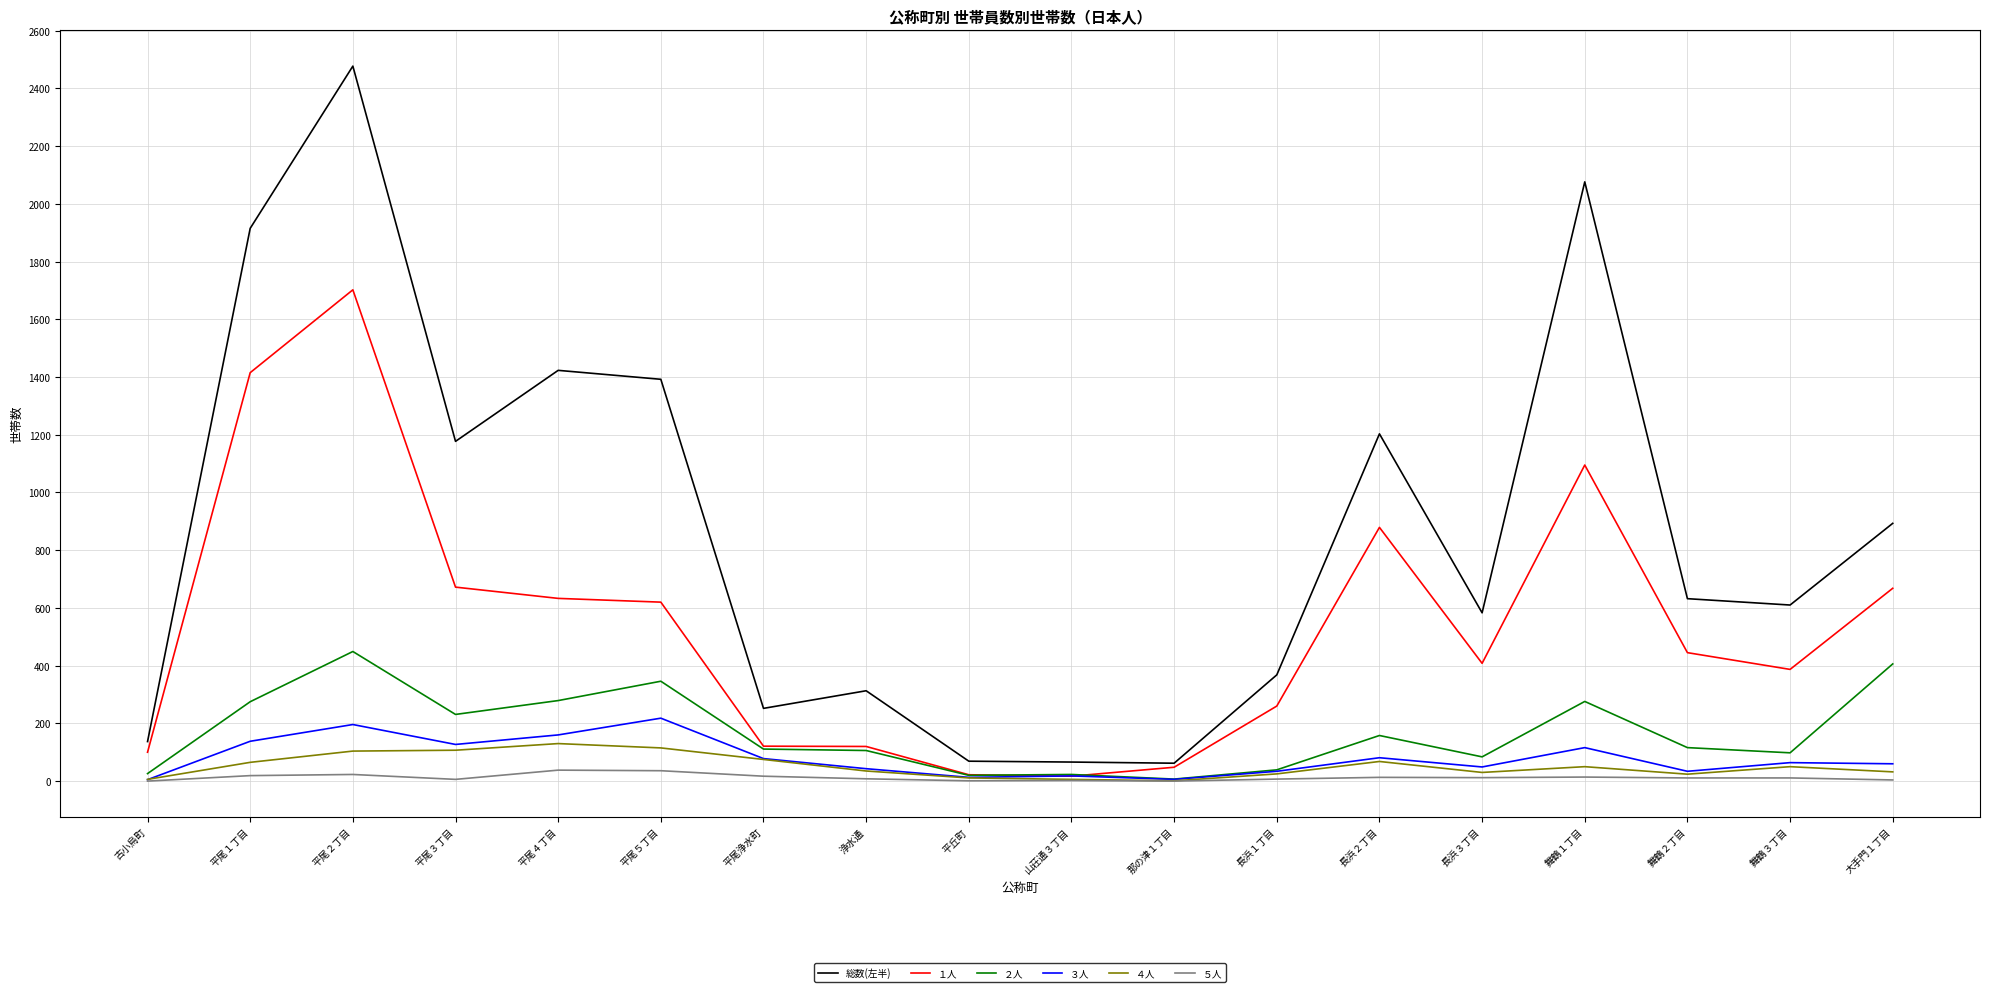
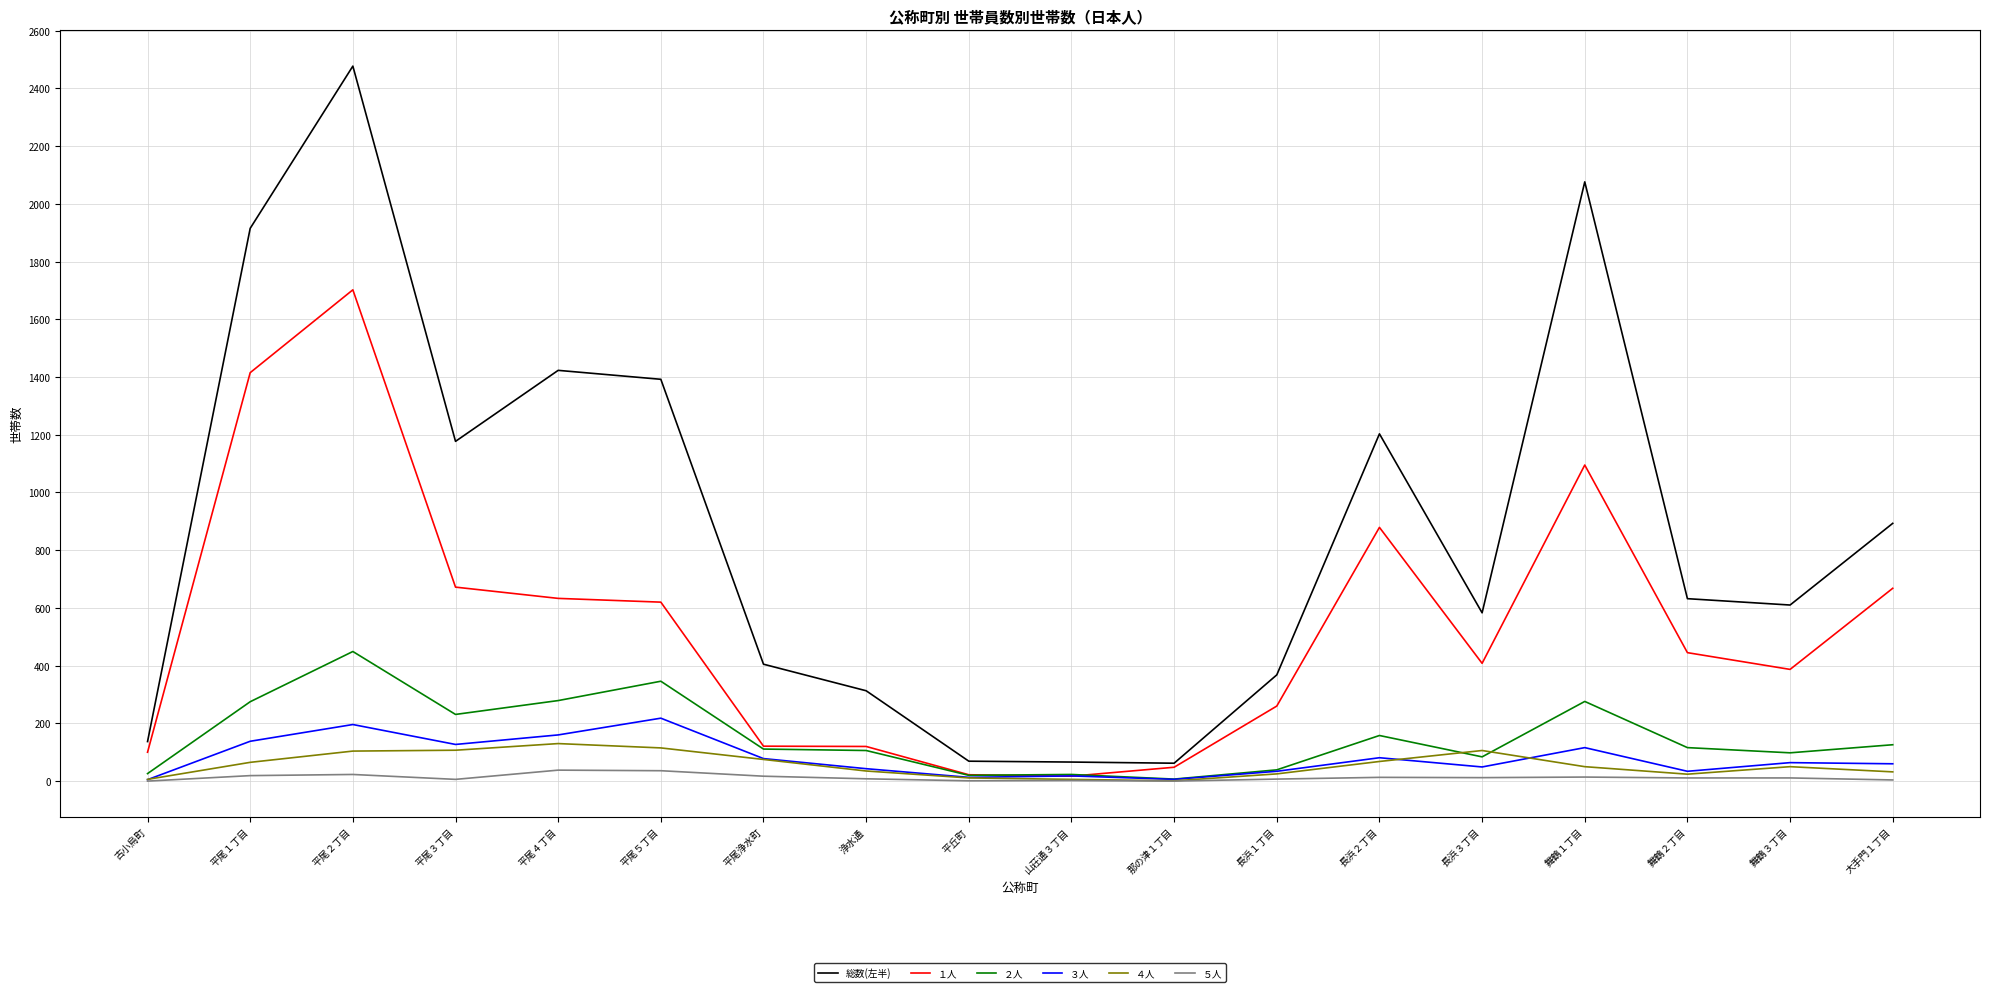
  {
    "総数(左半)": {
      "古小烏町": 140,
      "平尾１丁目": 1920,
      "平尾２丁目": 2480,
      "平尾３丁目": 1180,
      "平尾４丁目": 1420,
      "平尾５丁目": 1390,
-     "平尾浄水町": 250,
+     "平尾浄水町": 410,
      "浄水通": 310,
      "平丘町": 70,
      "山荘通３丁目": 70,
      "那の津１丁目": 60,
      "長浜１丁目": 370,
      "長浜２丁目": 1200,
      "長浜３丁目": 580,
      "舞鶴１丁目": 2080,
      "舞鶴２丁目": 630,
      "舞鶴３丁目": 610,
      "大手門１丁目": 890
    },
    "１人": {
      "古小烏町": 100,
      "平尾１丁目": 1420,
      "平尾２丁目": 1700,
      "平尾３丁目": 670,
      "平尾４丁目": 630,
      "平尾５丁目": 620,
      "平尾浄水町": 120,
      "浄水通": 120,
      "那の津１丁目": 50,
      "長浜１丁目": 260,
      "長浜２丁目": 880,
      "長浜３丁目": 410,
      "舞鶴１丁目": 1100,
      "舞鶴２丁目": 450,
      "舞鶴３丁目": 390,
      "大手門１丁目": 670
    },
    "２人": {
      "古小烏町": 30,
      "平尾１丁目": 280,
      "平尾２丁目": 450,
      "平尾３丁目": 230,
      "平尾４丁目": 280,
      "平尾５丁目": 350,
      "平尾浄水町": 110,
      "浄水通": 110,
      "長浜２丁目": 160,
      "長浜３丁目": 80,
      "舞鶴１丁目": 280,
      "舞鶴２丁目": 120,
      "舞鶴３丁目": 100,
-     "大手門１丁目": 410
+     "大手門１丁目": 130
    },
    "３人": {
      "平尾１丁目": 140,
      "平尾２丁目": 200,
      "平尾３丁目": 130,
      "平尾４丁目": 160,
      "平尾５丁目": 220,
      "長浜２丁目": 80,
      "長浜３丁目": 50,
      "舞鶴１丁目": 120,
      "舞鶴２丁目": 30,
      "舞鶴３丁目": 60,
      "大手門１丁目": 60
    },
    "４人": {
      "平尾１丁目": 70,
      "平尾２丁目": 100,
      "平尾３丁目": 110,
      "平尾４丁目": 130,
      "平尾５丁目": 120,
      "長浜１丁目": 30,
      "長浜２丁目": 70,
-     "長浜３丁目": 30,
+     "長浜３丁目": 110,
      "舞鶴１丁目": 50,
      "舞鶴２丁目": 20,
      "舞鶴３丁目": 50,
      "大手門１丁目": 30
    },
    "５人": {
      "平尾１丁目": 20,
      "平尾２丁目": 20,
      "平尾３丁目": 10,
      "平尾４丁目": 40,
      "平尾５丁目": 40,
      "平尾浄水町": 20,
      "浄水通": 10,
      "平丘町": 0,
      "長浜１丁目": 10,
      "長浜２丁目": 10,
      "長浜３丁目": 10,
      "舞鶴１丁目": 10,
      "舞鶴２丁目": 10,
      "舞鶴３丁目": 10,
      "大手門１丁目": 0
    }
  }
